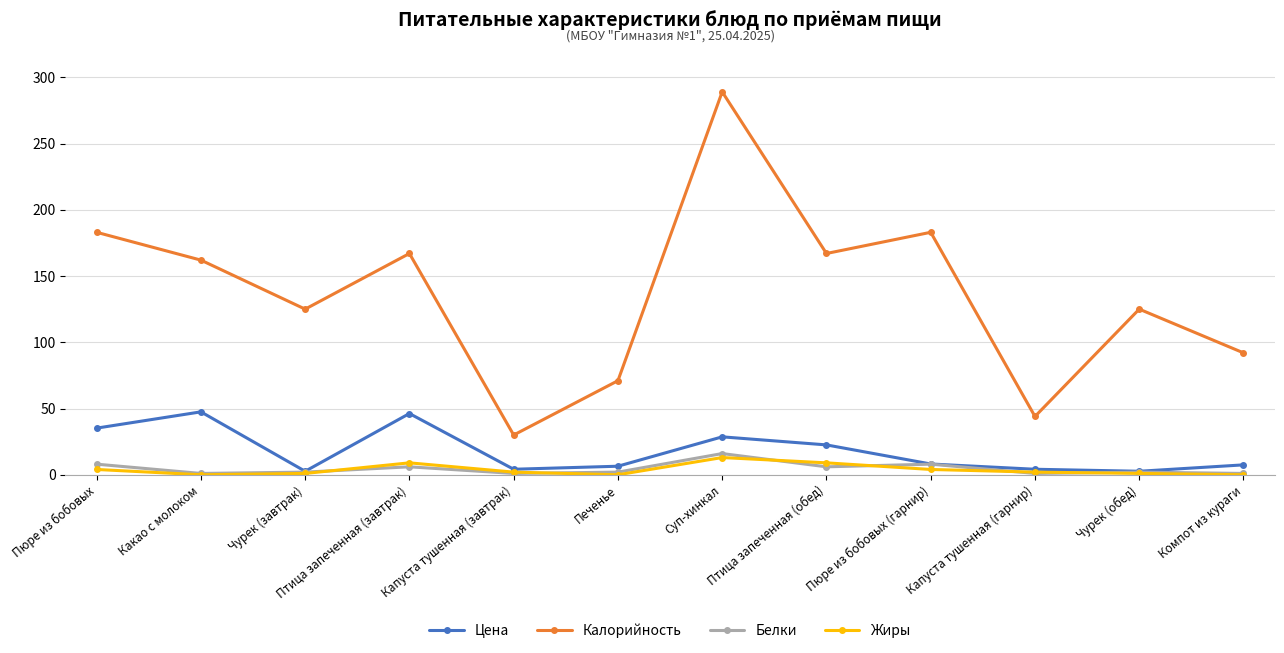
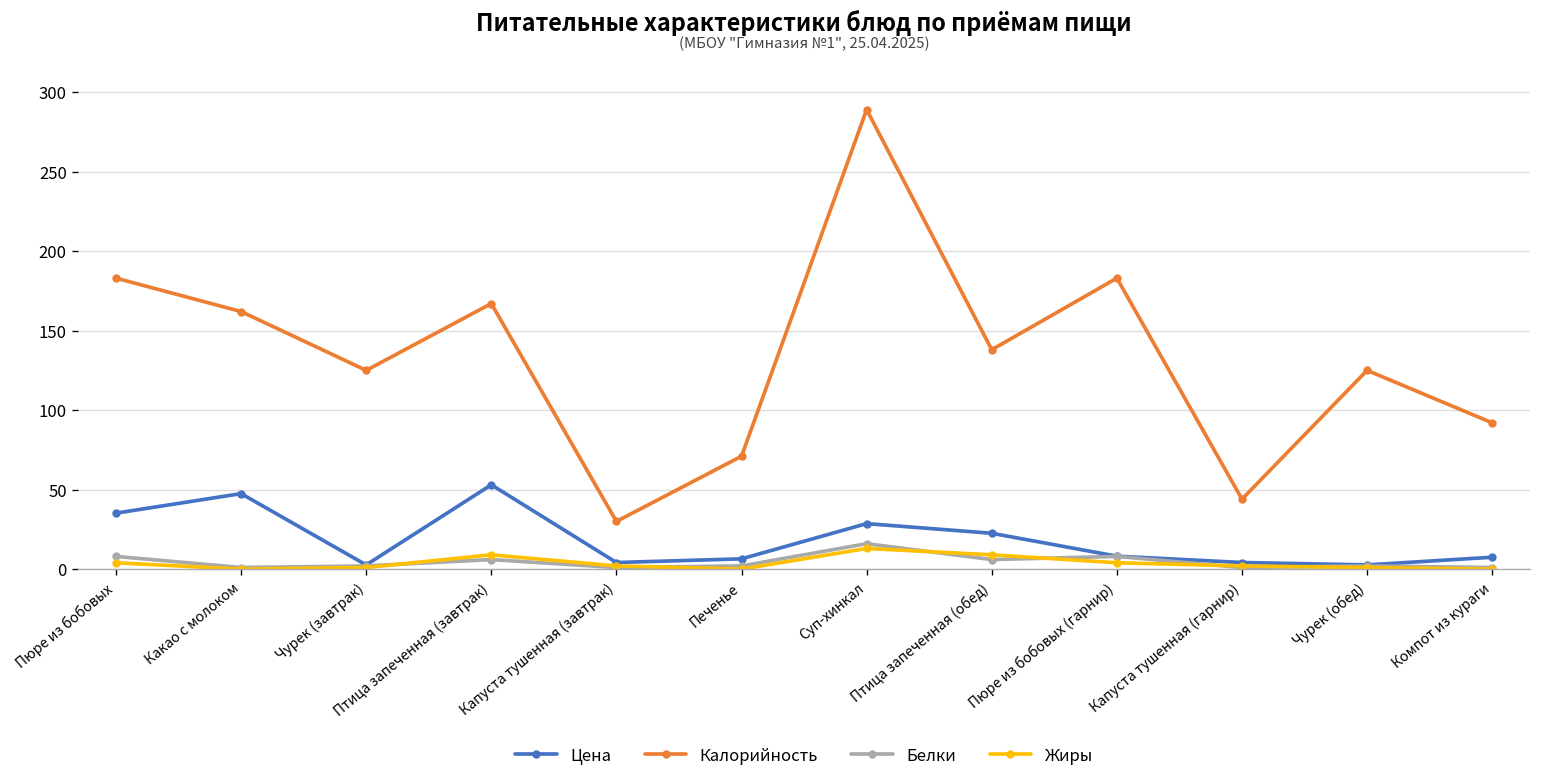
  {
    "Цена": {
      "Пюре из бобовых": 35,
      "Какао с молоком": 47,
-     "Птица запеченная (завтрак)": 46,
+     "Птица запеченная (завтрак)": 53,
      "Капуста тушенная (завтрак)": 4,
      "Печенье": 6,
      "Суп-хинкал": 29,
      "Птица запеченная (обед)": 23,
      "Капуста тушенная (гарнир)": 4,
      "Компот из кураги": 7
    },
    "Калорийность": {
      "Пюре из бобовых": 183,
      "Какао с молоком": 162,
      "Чурек (завтрак)": 125,
      "Птица запеченная (завтрак)": 167,
      "Капуста тушенная (завтрак)": 30,
      "Печенье": 71,
      "Суп-хинкал": 289,
-     "Птица запеченная (обед)": 167,
+     "Птица запеченная (обед)": 138,
      "Пюре из бобовых (гарнир)": 183,
      "Капуста тушенная (гарнир)": 44,
      "Чурек (обед)": 125,
      "Компот из кураги": 92
    },
    "Белки": {
      "Пюре из бобовых": 8,
      "Птица запеченная (завтрак)": 6,
      "Печенье": 2,
      "Суп-хинкал": 16,
      "Птица запеченная (обед)": 6
    },
    "Жиры": {
      "Пюре из бобовых": 4,
      "Птица запеченная (завтрак)": 9,
      "Печенье": 0,
      "Суп-хинкал": 13,
      "Птица запеченная (обед)": 9,
      "Пюре из бобовых (гарнир)": 4
    }
  }
